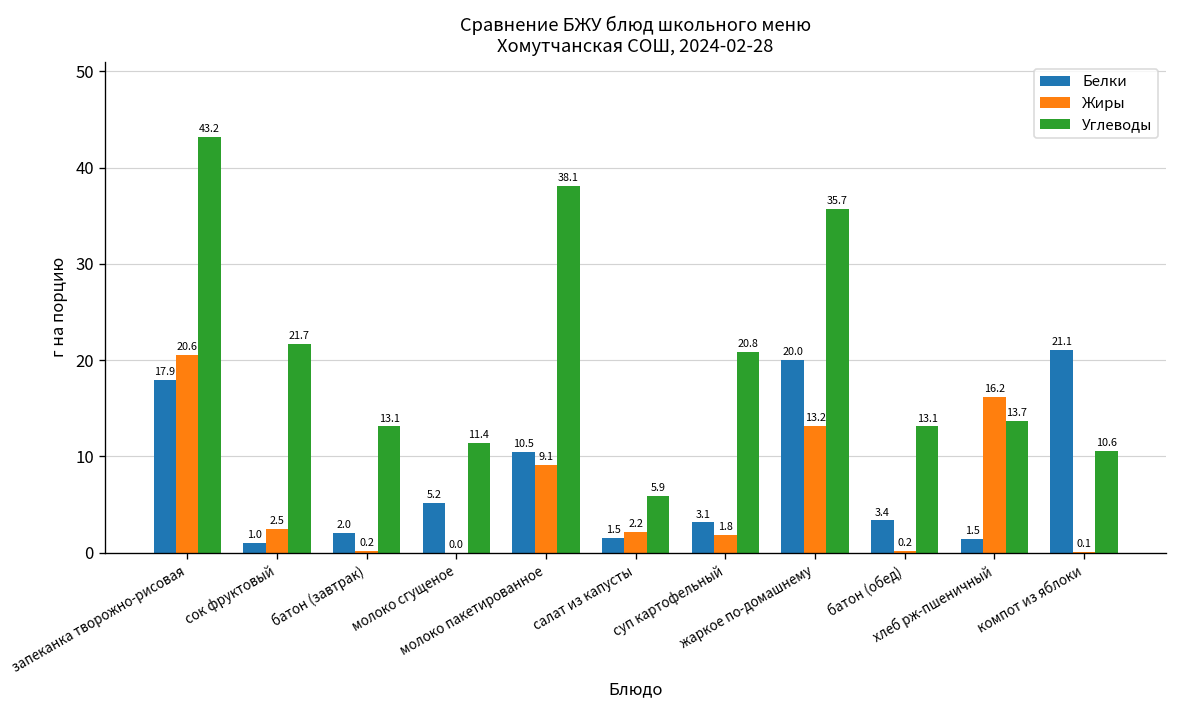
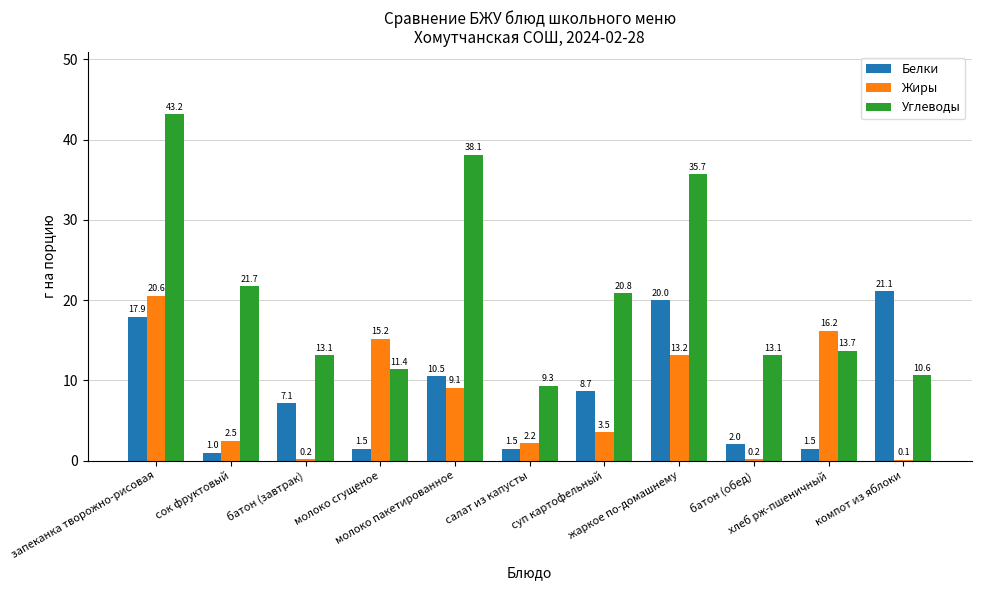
  {
    "Белки": {
      "запеканка творожно-рисовая": 17.9,
      "сок фруктовый": 1.0,
-     "батон (завтрак)": 2.0,
-     "молоко сгущеное": 5.2,
+     "батон (завтрак)": 7.1,
+     "молоко сгущеное": 1.5,
      "молоко пакетированное": 10.5,
      "салат из капусты": 1.5,
-     "суп картофельный": 3.1,
+     "суп картофельный": 8.7,
      "жаркое по-домашнему": 20.0,
-     "батон (обед)": 3.4,
+     "батон (обед)": 2.0,
      "хлеб рж-пшеничный": 1.5,
      "компот из яблоки": 21.1
    },
    "Жиры": {
      "запеканка творожно-рисовая": 20.6,
      "сок фруктовый": 2.5,
      "батон (завтрак)": 0.2,
-     "молоко сгущеное": 0.0,
+     "молоко сгущеное": 15.2,
      "молоко пакетированное": 9.1,
      "салат из капусты": 2.2,
-     "суп картофельный": 1.8,
+     "суп картофельный": 3.5,
      "жаркое по-домашнему": 13.2,
      "батон (обед)": 0.2,
      "хлеб рж-пшеничный": 16.2,
      "компот из яблоки": 0.1
    },
    "Углеводы": {
      "запеканка творожно-рисовая": 43.2,
      "сок фруктовый": 21.7,
      "батон (завтрак)": 13.1,
      "молоко сгущеное": 11.4,
      "молоко пакетированное": 38.1,
-     "салат из капусты": 5.9,
+     "салат из капусты": 9.3,
      "суп картофельный": 20.8,
      "жаркое по-домашнему": 35.7,
      "батон (обед)": 13.1,
      "хлеб рж-пшеничный": 13.7,
      "компот из яблоки": 10.6
    }
  }
